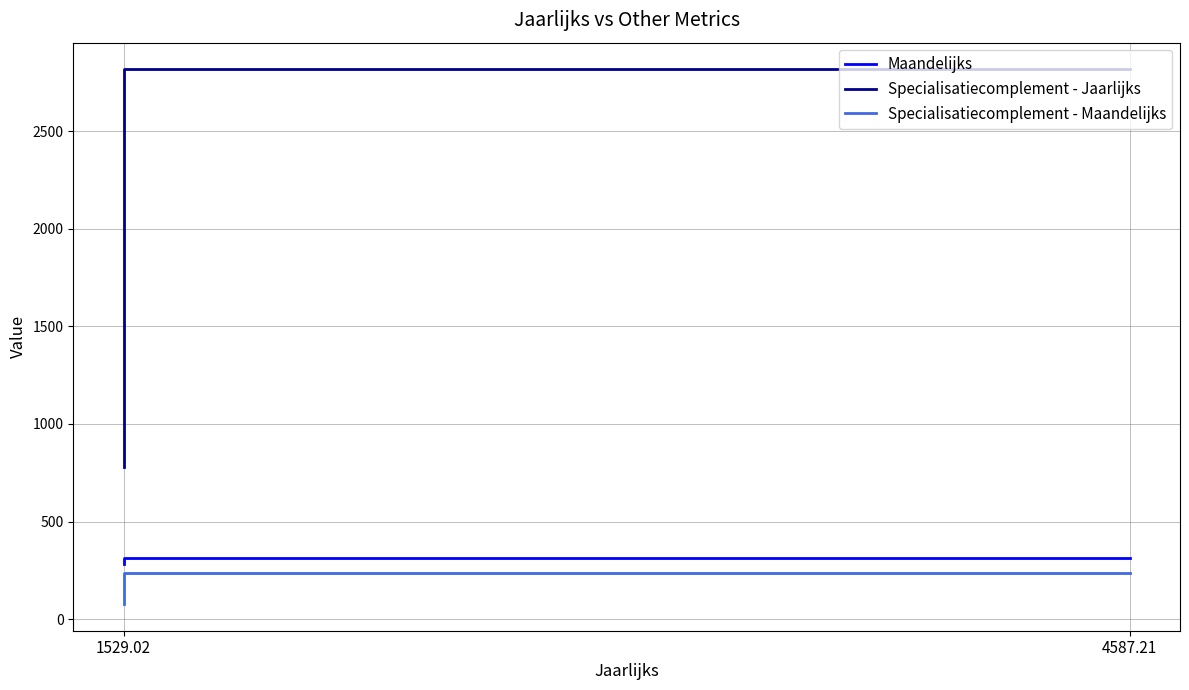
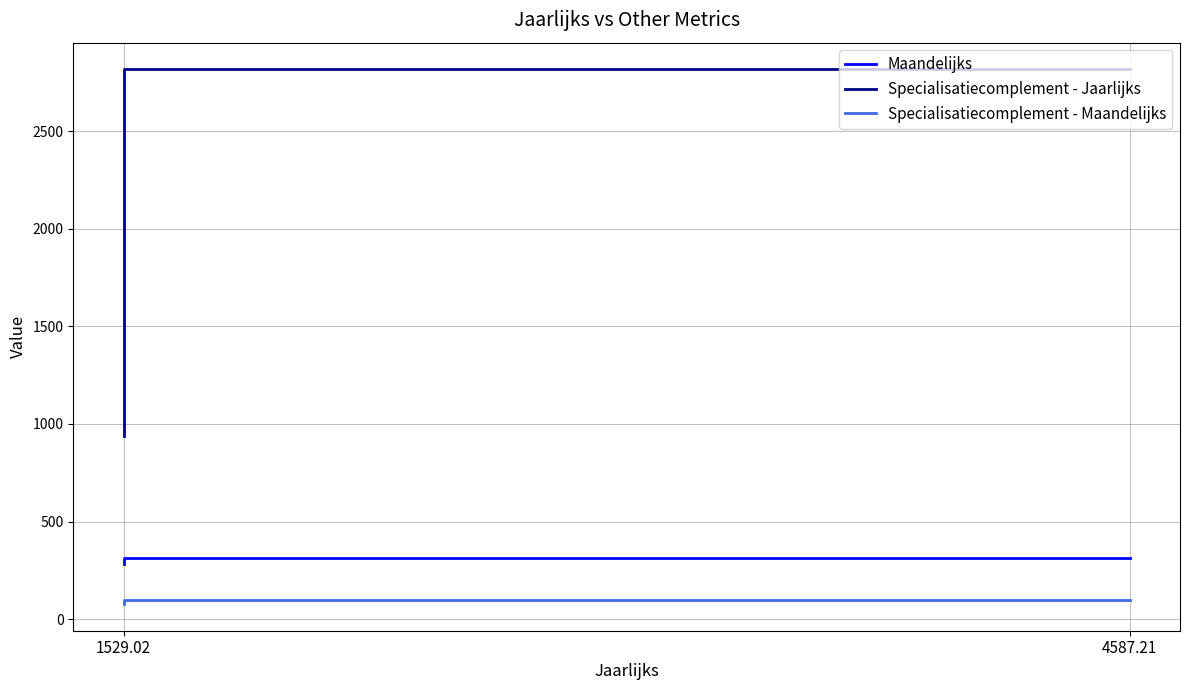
  {
    "Maandelijks": {
      "1529.02": 280,
      "4587.21": 310
    },
    "Specialisatiecomplement - Jaarlijks": {
-     "1529.02": 780
+     "1529.02": 940
    },
    "Specialisatiecomplement - Maandelijks": {
      "1529.02": 80,
-     "4587.21": 230
+     "4587.21": 100
    }
  }
